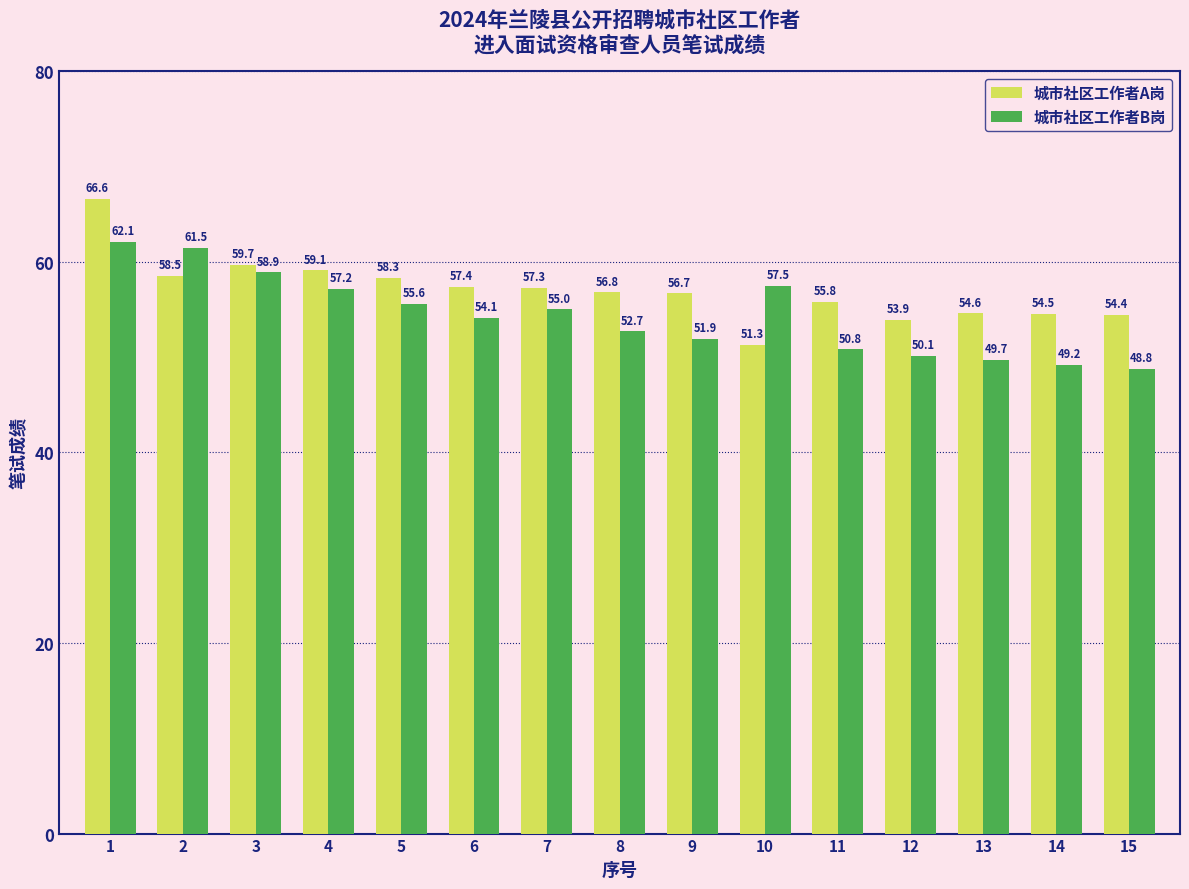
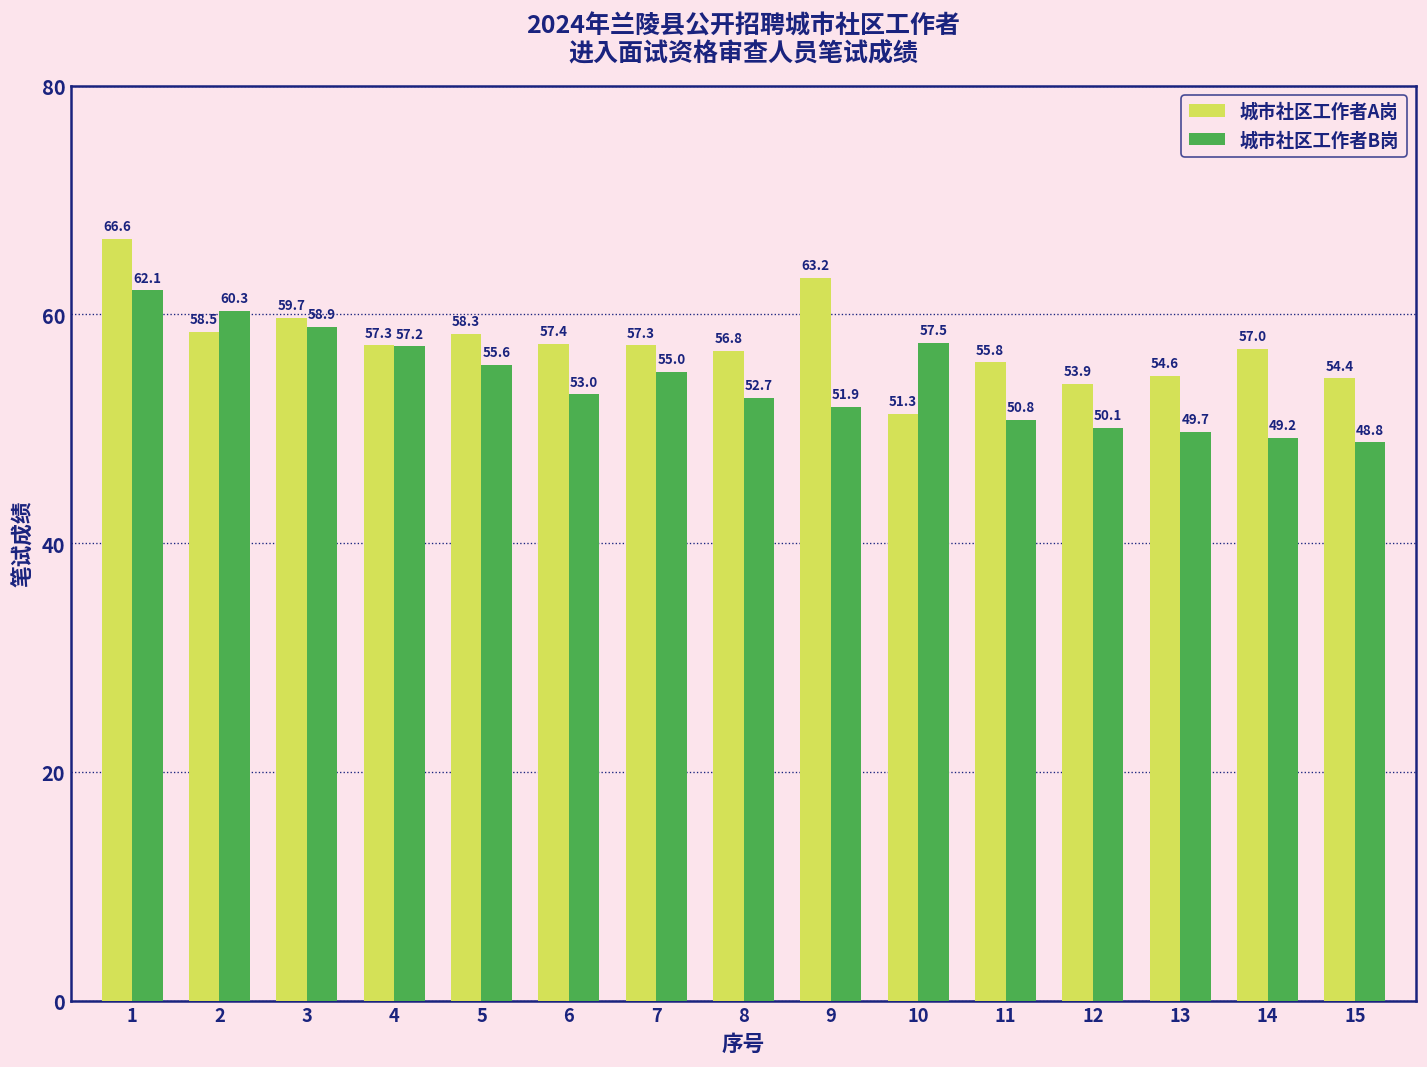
  {
    "城市社区工作者A岗": {
      "1": 66.6,
      "2": 58.5,
      "3": 59.7,
-     "4": 59.1,
+     "4": 57.3,
      "5": 58.3,
      "6": 57.4,
      "7": 57.3,
      "8": 56.8,
-     "9": 56.7,
+     "9": 63.2,
      "10": 51.3,
      "11": 55.8,
      "12": 53.9,
      "13": 54.6,
-     "14": 54.5,
+     "14": 57.0,
      "15": 54.4
    },
    "城市社区工作者B岗": {
      "1": 62.1,
-     "2": 61.5,
+     "2": 60.3,
      "3": 58.9,
      "4": 57.2,
      "5": 55.6,
-     "6": 54.1,
+     "6": 53.0,
      "7": 55.0,
      "8": 52.7,
      "9": 51.9,
      "10": 57.5,
      "11": 50.8,
      "12": 50.1,
      "13": 49.7,
      "14": 49.2,
      "15": 48.8
    }
  }
